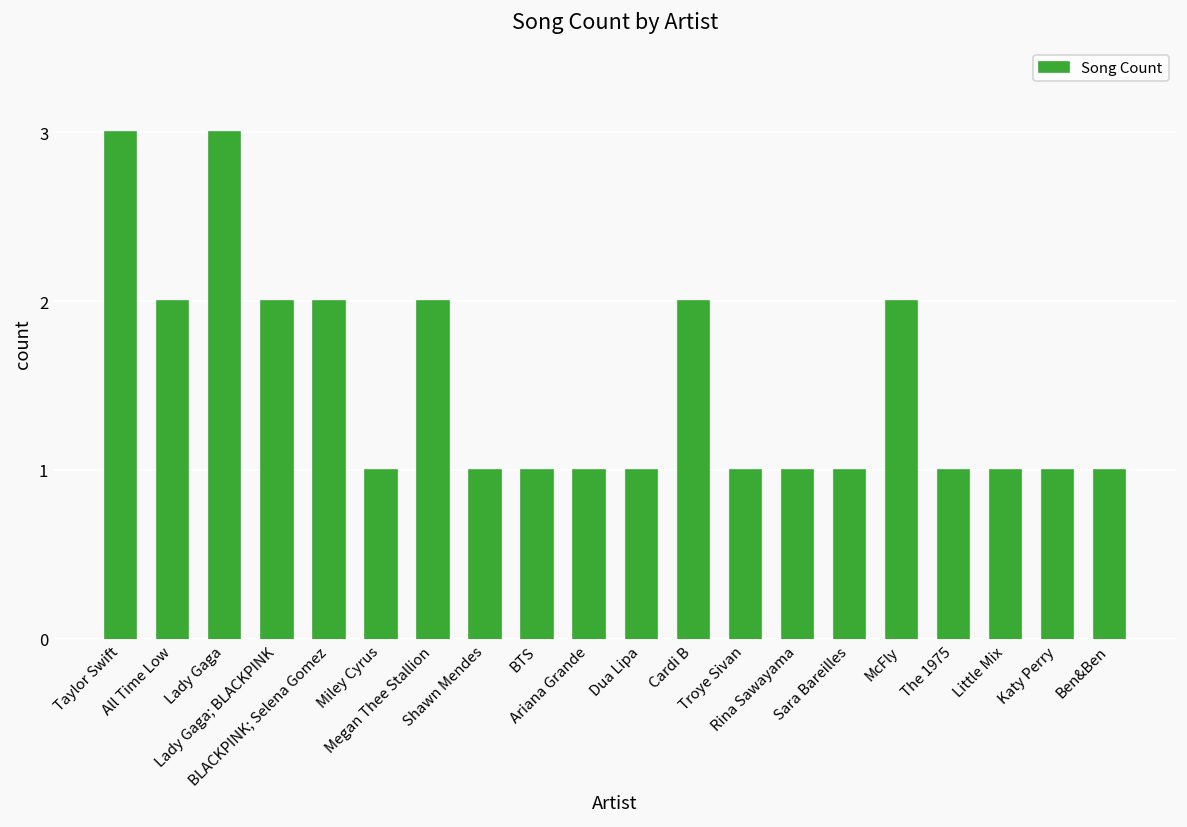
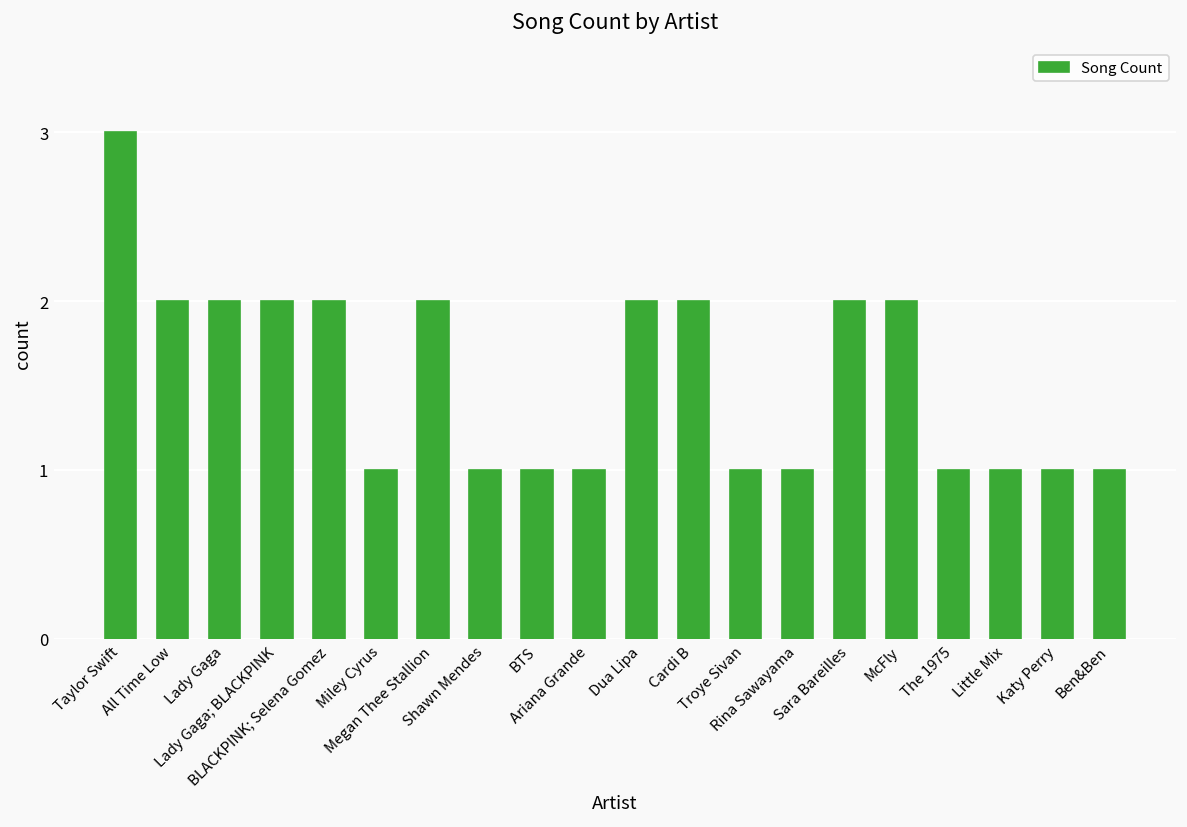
  {
    "Taylor Swift": 3,
    "All Time Low": 2,
-   "Lady Gaga": 3,
+   "Lady Gaga": 2,
    "Lady Gaga; BLACKPINK": 2,
    "BLACKPINK; Selena Gomez": 2,
    "Miley Cyrus": 1,
    "Megan Thee Stallion": 2,
    "Shawn Mendes": 1,
    "BTS": 1,
    "Ariana Grande": 1,
-   "Dua Lipa": 1,
+   "Dua Lipa": 2,
    "Cardi B": 2,
    "Troye Sivan": 1,
    "Rina Sawayama": 1,
-   "Sara Bareilles": 1,
+   "Sara Bareilles": 2,
    "McFly": 2,
    "The 1975": 1,
    "Little Mix": 1,
    "Katy Perry": 1,
    "Ben&Ben": 1
  }
